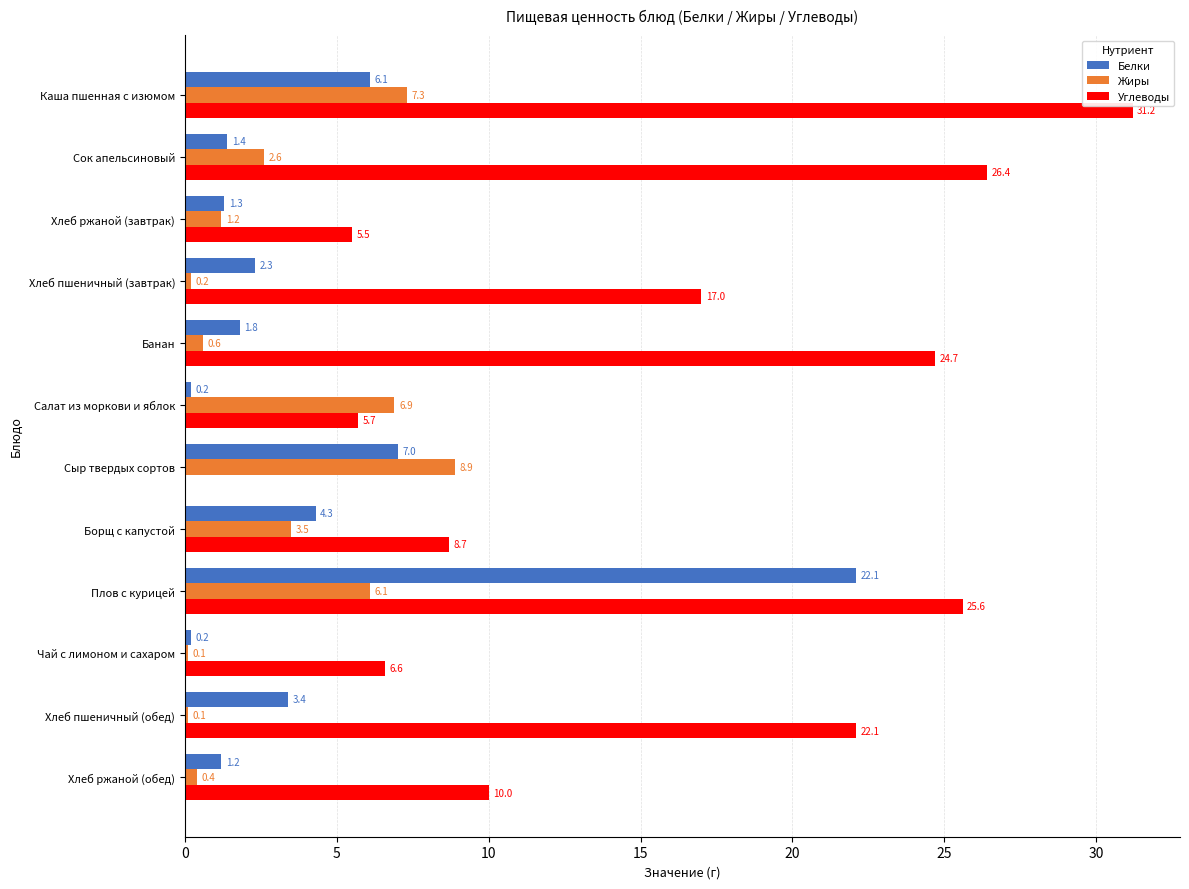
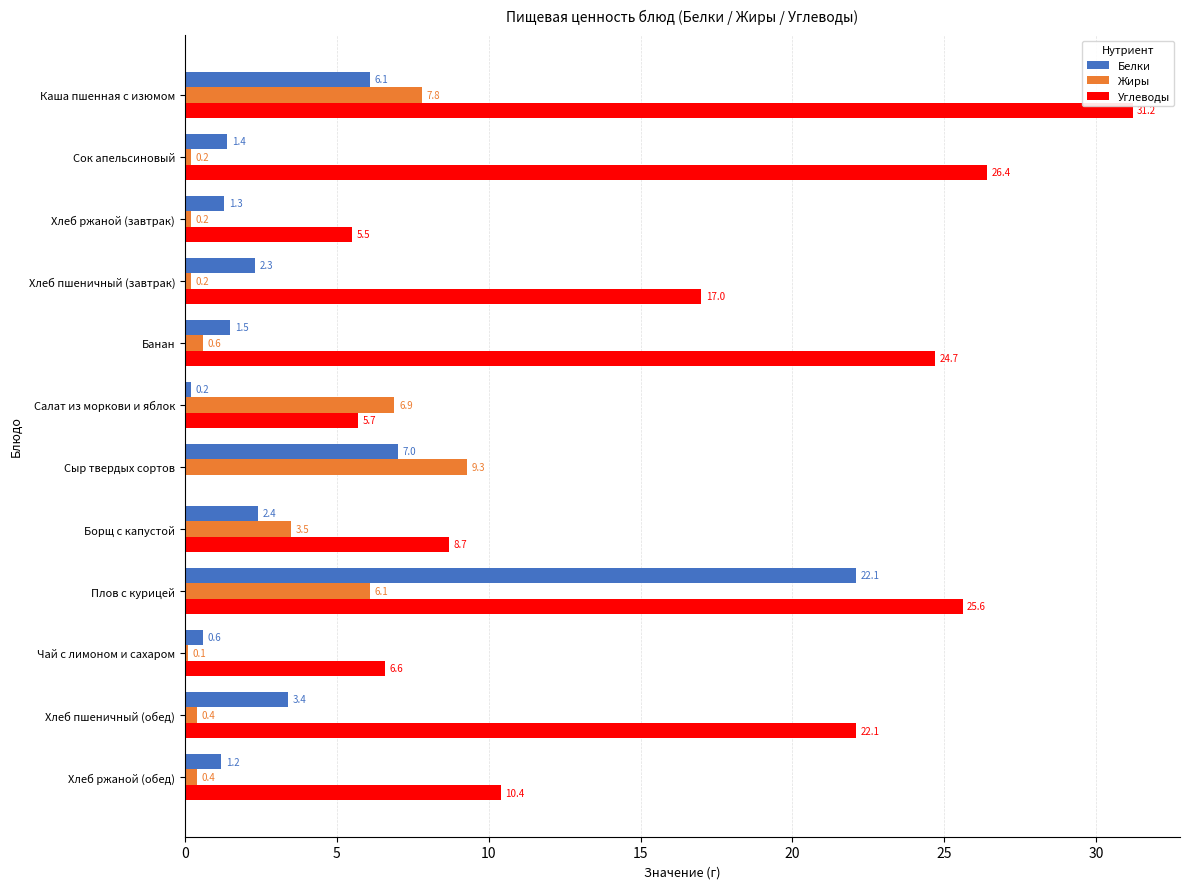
  {
    "Белки": {
      "Каша пшенная с изюмом": 6.1,
      "Сок апельсиновый": 1.4,
      "Хлеб ржаной (завтрак)": 1.3,
      "Хлеб пшеничный (завтрак)": 2.3,
-     "Банан": 1.8,
+     "Банан": 1.5,
      "Салат из моркови и яблок": 0.2,
      "Сыр твердых сортов": 7.0,
-     "Борщ с капустой": 4.3,
+     "Борщ с капустой": 2.4,
      "Плов с курицей": 22.1,
-     "Чай с лимоном и сахаром": 0.2,
+     "Чай с лимоном и сахаром": 0.6,
      "Хлеб пшеничный (обед)": 3.4,
      "Хлеб ржаной (обед)": 1.2
    },
    "Жиры": {
-     "Каша пшенная с изюмом": 7.3,
-     "Сок апельсиновый": 2.6,
-     "Хлеб ржаной (завтрак)": 1.2,
+     "Каша пшенная с изюмом": 7.8,
+     "Сок апельсиновый": 0.2,
+     "Хлеб ржаной (завтрак)": 0.2,
      "Хлеб пшеничный (завтрак)": 0.2,
      "Банан": 0.6,
      "Салат из моркови и яблок": 6.9,
-     "Сыр твердых сортов": 8.9,
+     "Сыр твердых сортов": 9.3,
      "Борщ с капустой": 3.5,
      "Плов с курицей": 6.1,
      "Чай с лимоном и сахаром": 0.1,
-     "Хлеб пшеничный (обед)": 0.1,
+     "Хлеб пшеничный (обед)": 0.4,
      "Хлеб ржаной (обед)": 0.4
    },
    "Углеводы": {
      "Сок апельсиновый": 26.4,
      "Хлеб ржаной (завтрак)": 5.5,
      "Хлеб пшеничный (завтрак)": 17.0,
      "Банан": 24.7,
      "Салат из моркови и яблок": 5.7,
      "Борщ с капустой": 8.7,
      "Плов с курицей": 25.6,
      "Чай с лимоном и сахаром": 6.6,
      "Хлеб пшеничный (обед)": 22.1,
-     "Хлеб ржаной (обед)": 10.0
+     "Хлеб ржаной (обед)": 10.4
    }
  }
